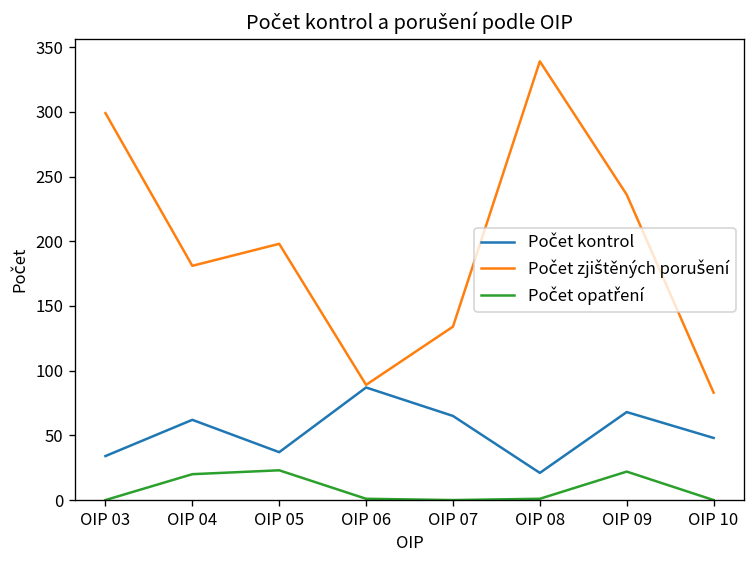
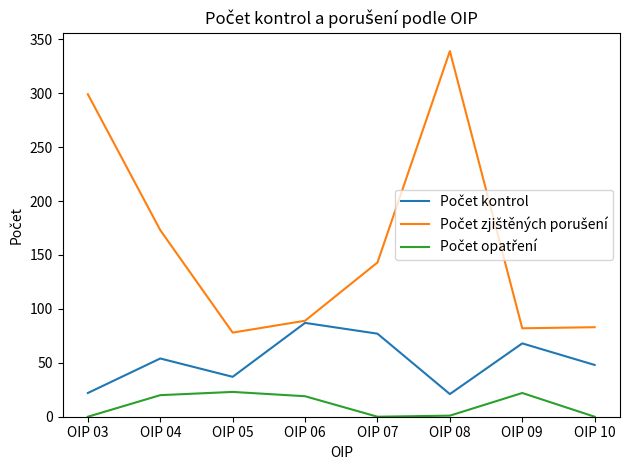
  {
    "Počet kontrol": {
-     "OIP 03": 34,
-     "OIP 04": 62,
+     "OIP 03": 22,
+     "OIP 04": 54,
      "OIP 05": 37,
-     "OIP 07": 65,
+     "OIP 07": 77,
      "OIP 08": 21,
      "OIP 09": 68,
      "OIP 10": 48
    },
    "Počet zjištěných porušení": {
      "OIP 03": 299,
-     "OIP 04": 181,
-     "OIP 05": 198,
-     "OIP 07": 134,
+     "OIP 04": 173,
+     "OIP 05": 78,
+     "OIP 07": 143,
      "OIP 08": 339,
-     "OIP 09": 236,
+     "OIP 09": 82,
      "OIP 10": 83
    },
    "Počet opatření": {
      "OIP 03": 0,
      "OIP 04": 20,
      "OIP 05": 23,
-     "OIP 06": 1,
+     "OIP 06": 19,
      "OIP 07": 0,
      "OIP 08": 1,
      "OIP 09": 22,
      "OIP 10": 0
    }
  }
